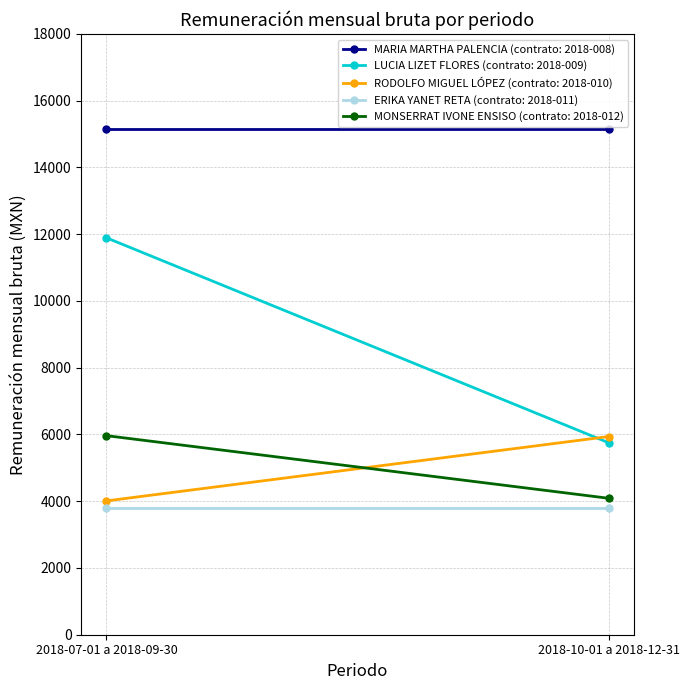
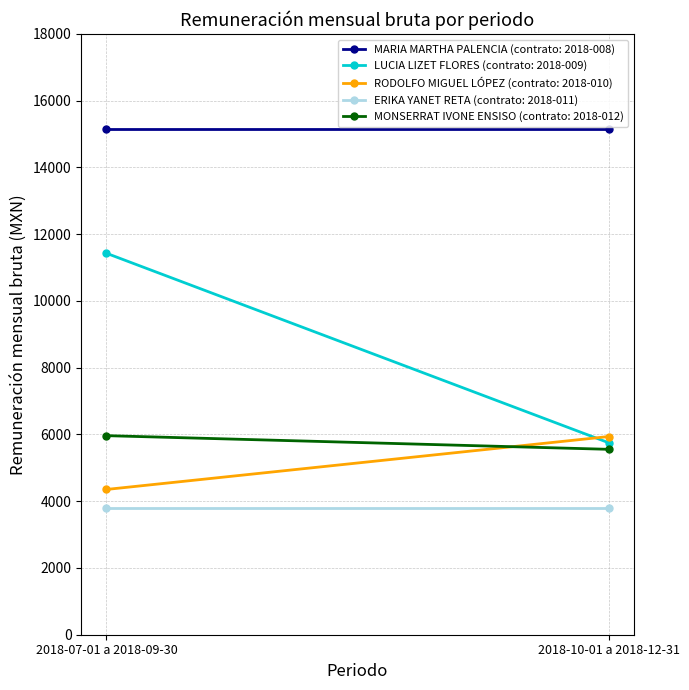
  {
    "MARIA MARTHA PALENCIA (contrato: 2018-008)": {
      "2018-07-01 a 2018-09-30": 15200,
      "2018-10-01 a 2018-12-31": 15200
    },
    "LUCIA LIZET FLORES (contrato: 2018-009)": {
-     "2018-07-01 a 2018-09-30": 11900,
+     "2018-07-01 a 2018-09-30": 11400,
      "2018-10-01 a 2018-12-31": 5800
    },
    "RODOLFO MIGUEL LÓPEZ (contrato: 2018-010)": {
-     "2018-07-01 a 2018-09-30": 4000,
+     "2018-07-01 a 2018-09-30": 4400,
      "2018-10-01 a 2018-12-31": 5900
    },
    "ERIKA YANET RETA (contrato: 2018-011)": {
      "2018-07-01 a 2018-09-30": 3800,
      "2018-10-01 a 2018-12-31": 3800
    },
    "MONSERRAT IVONE ENSISO (contrato: 2018-012)": {
      "2018-07-01 a 2018-09-30": 6000,
-     "2018-10-01 a 2018-12-31": 4100
+     "2018-10-01 a 2018-12-31": 5600
    }
  }
